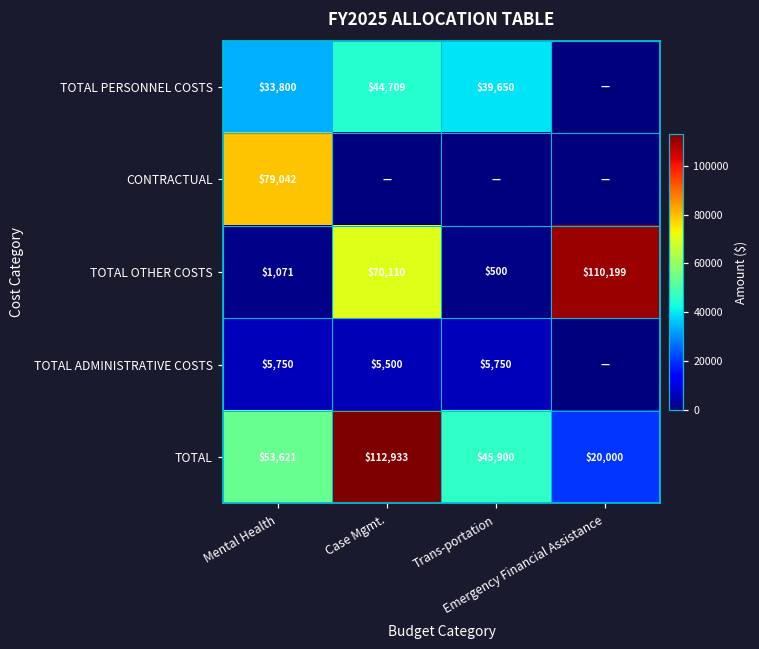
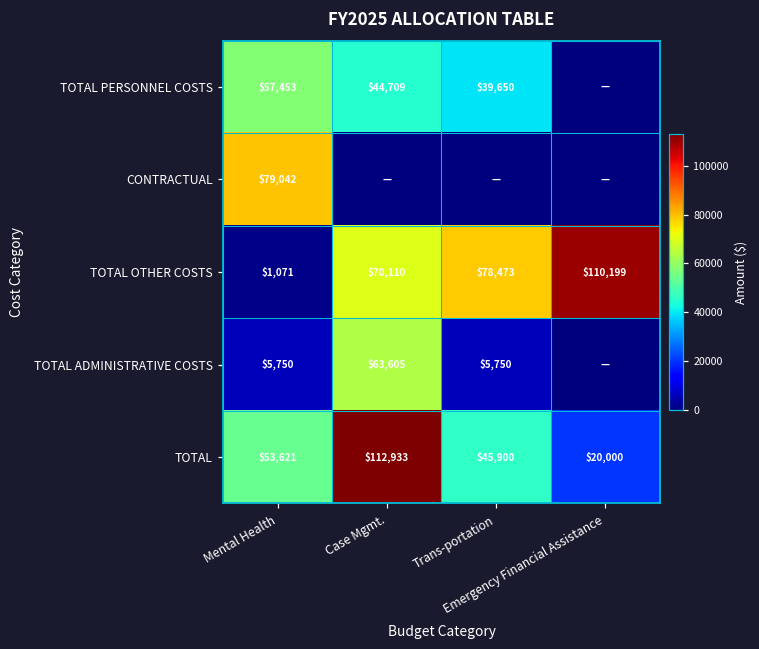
  {
    "TOTAL PERSONNEL COSTS": {
-     "Mental Health": "$33,800",
+     "Mental Health": "$57,453",
      "Case Mgmt.": "$44,709",
      "Trans-portation": "$39,650"
    },
    "CONTRACTUAL": {
      "Mental Health": "$79,042"
    },
    "TOTAL OTHER COSTS": {
      "Mental Health": "$1,071",
      "Case Mgmt.": "$70,110",
-     "Trans-portation": "$500",
+     "Trans-portation": "$78,473",
      "Emergency Financial Assistance": "$110,199"
    },
    "TOTAL ADMINISTRATIVE COSTS": {
      "Mental Health": "$5,750",
-     "Case Mgmt.": "$5,500",
+     "Case Mgmt.": "$63,605",
      "Trans-portation": "$5,750"
    },
    "TOTAL": {
      "Mental Health": "$53,621",
      "Case Mgmt.": "$112,933",
      "Trans-portation": "$45,900",
      "Emergency Financial Assistance": "$20,000"
    }
  }
